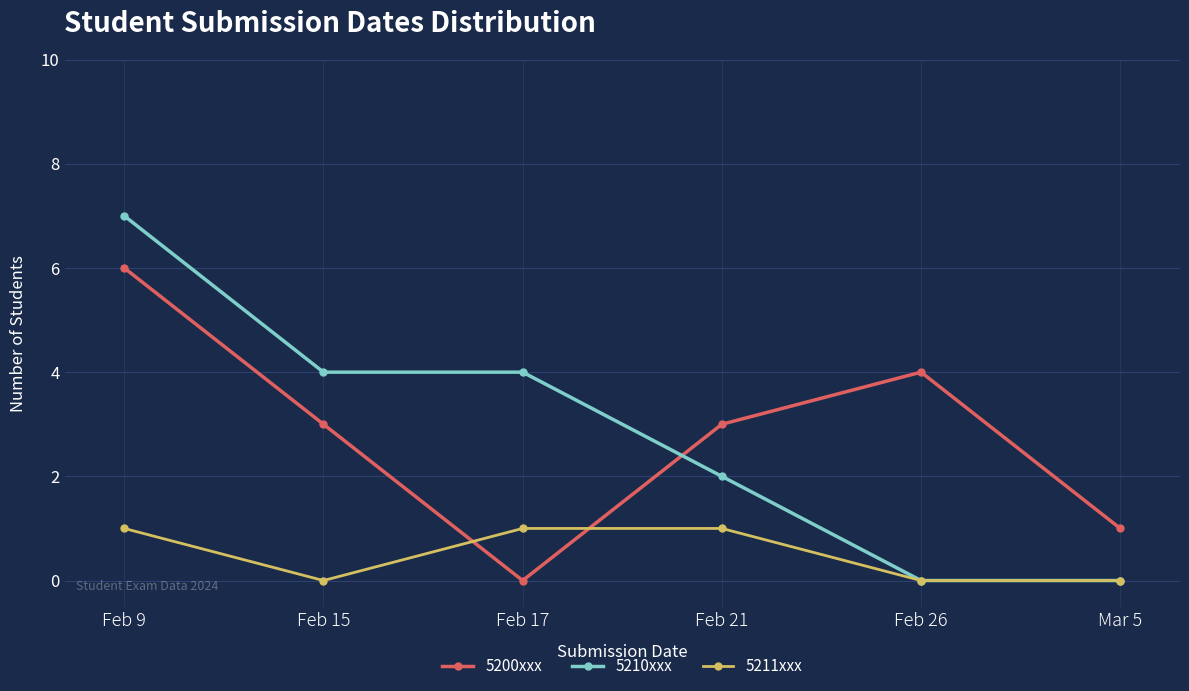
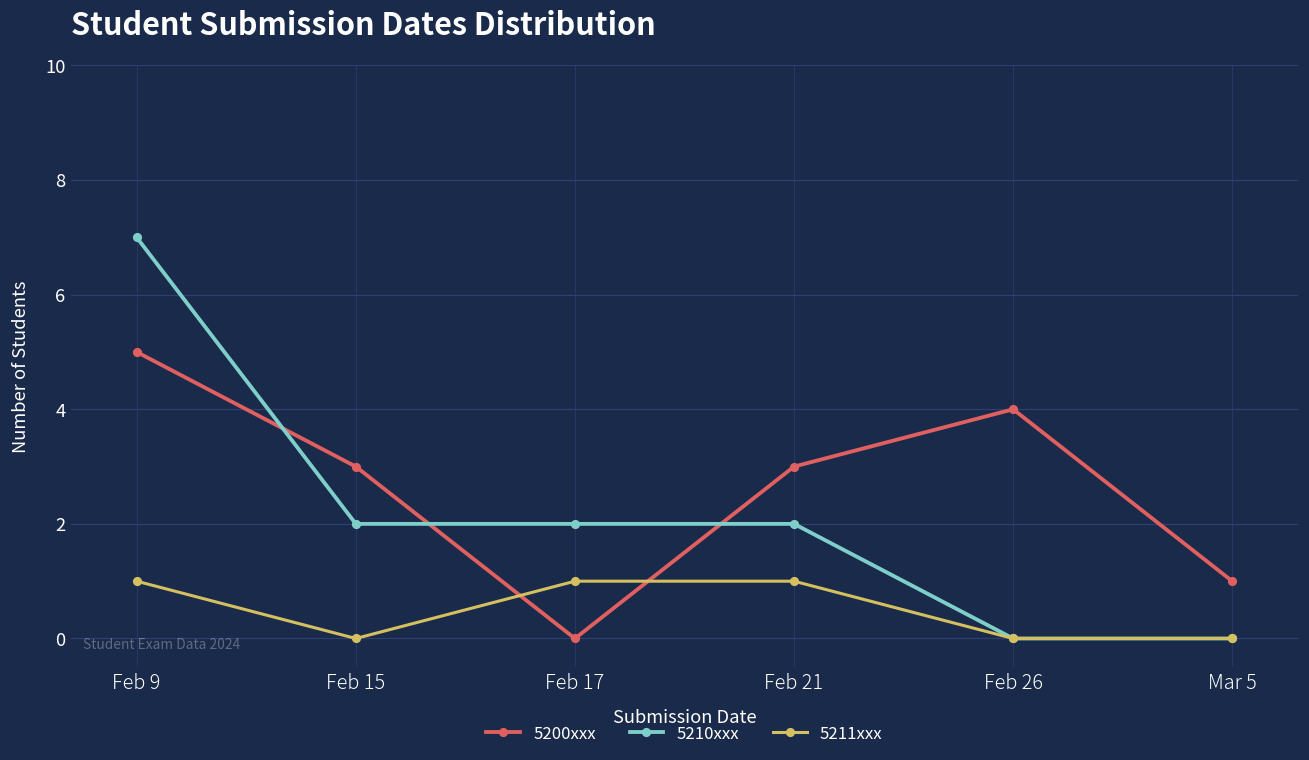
  {
    "5200xxx": {
-     "Feb 9": 6,
+     "Feb 9": 5,
      "Feb 15": 3,
      "Feb 17": 0,
      "Feb 21": 3,
      "Feb 26": 4,
      "Mar 5": 1
    },
    "5210xxx": {
      "Feb 9": 7,
-     "Feb 15": 4,
-     "Feb 17": 4,
+     "Feb 15": 2,
+     "Feb 17": 2,
      "Feb 21": 2
    },
    "5211xxx": {
      "Feb 9": 1,
      "Feb 15": 0,
      "Feb 17": 1,
      "Feb 21": 1
    }
  }
